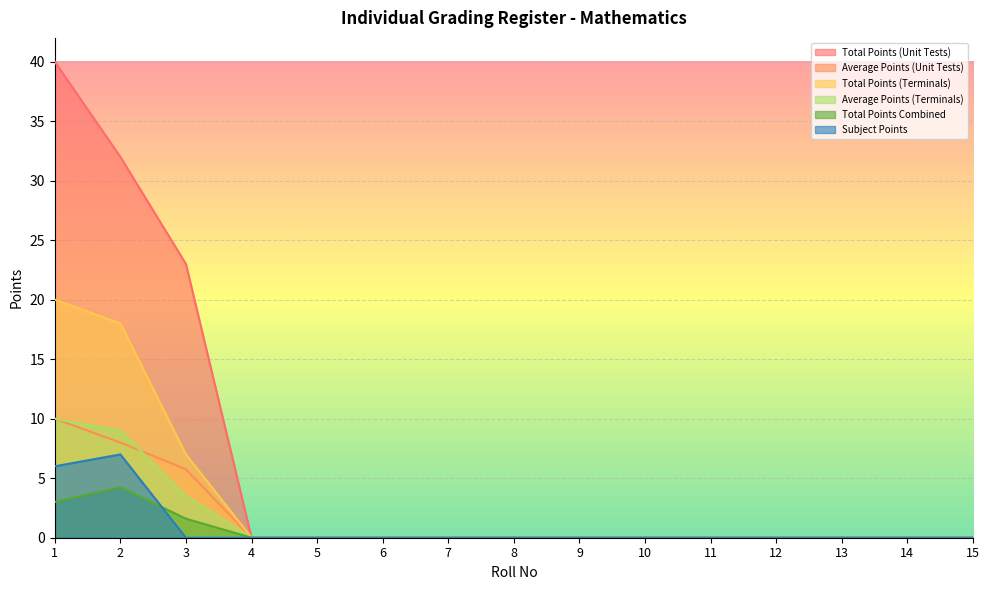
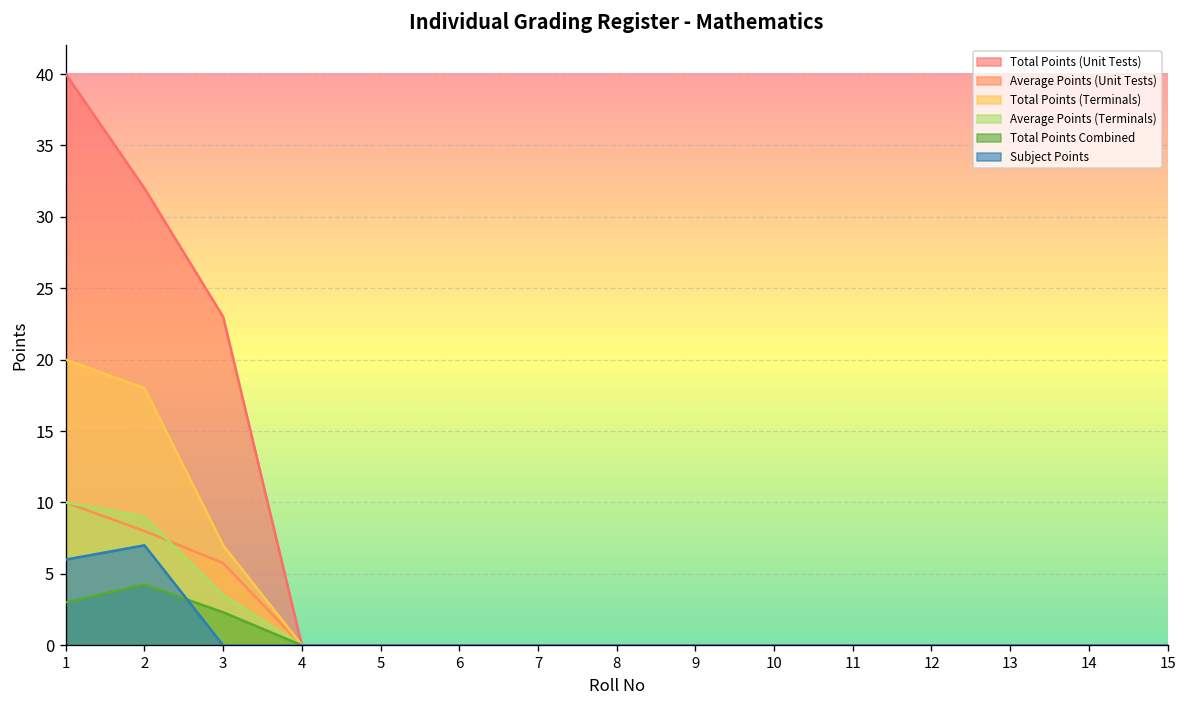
  {
    "Average Points (Terminals)": {
      "2": 9.0,
      "3": 3.5
    },
    "Total Points Combined": {
      "1": 3.0,
      "2": 4.3,
-     "3": 1.6
+     "3": 2.3
    },
    "Subject Points": {
      "1": 6.0,
      "2": 7.0,
      "3": 0.0
    }
  }
